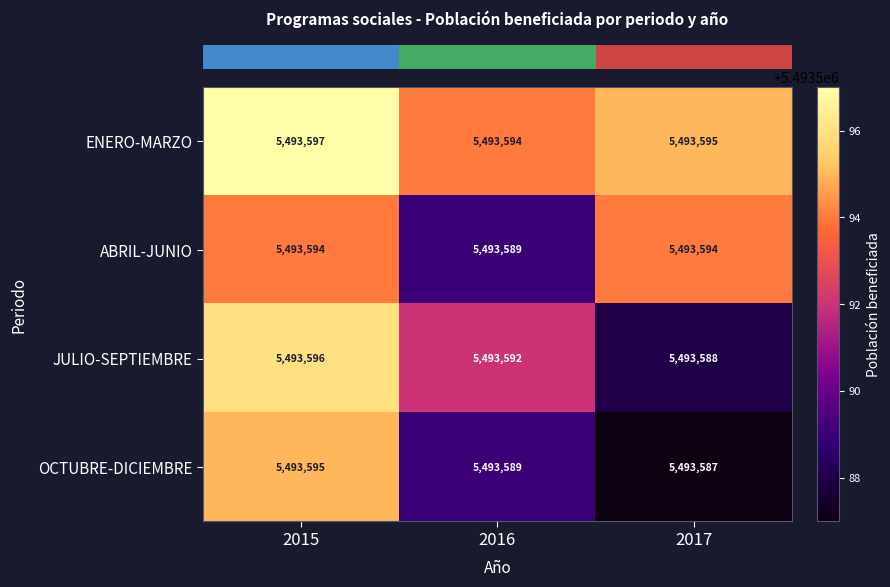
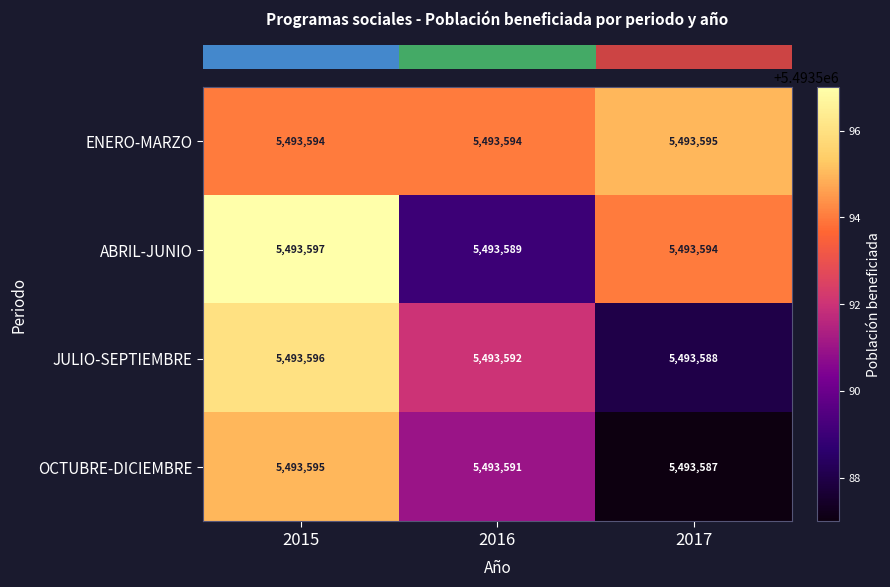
  {
    "ENERO-MARZO": {
-     "2015": "5,493,597",
+     "2015": "5,493,594",
      "2016": "5,493,594",
      "2017": "5,493,595"
    },
    "ABRIL-JUNIO": {
-     "2015": "5,493,594",
+     "2015": "5,493,597",
      "2016": "5,493,589",
      "2017": "5,493,594"
    },
    "JULIO-SEPTIEMBRE": {
      "2015": "5,493,596",
      "2016": "5,493,592",
      "2017": "5,493,588"
    },
    "OCTUBRE-DICIEMBRE": {
      "2015": "5,493,595",
-     "2016": "5,493,589",
+     "2016": "5,493,591",
      "2017": "5,493,587"
    }
  }
